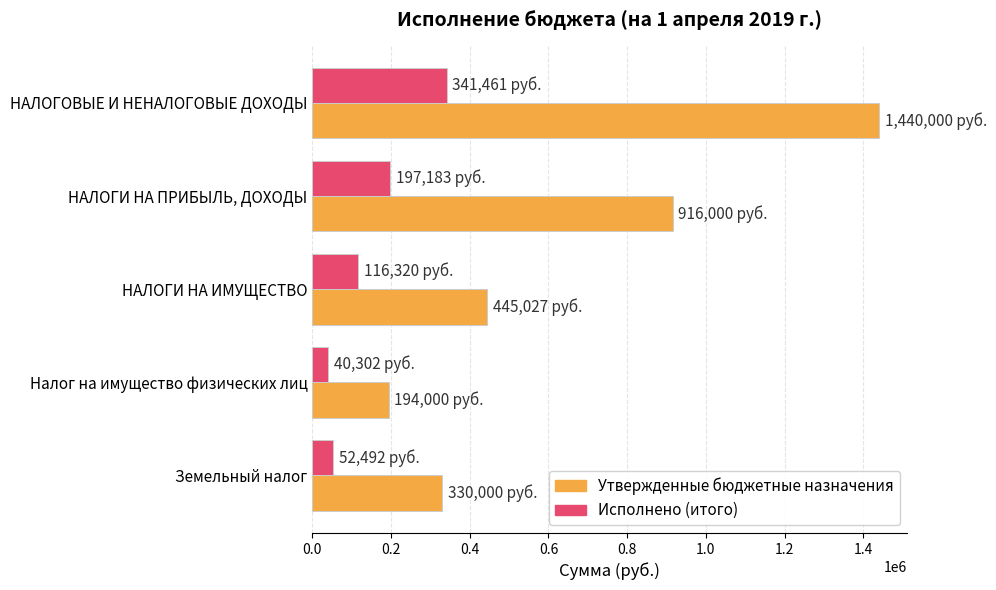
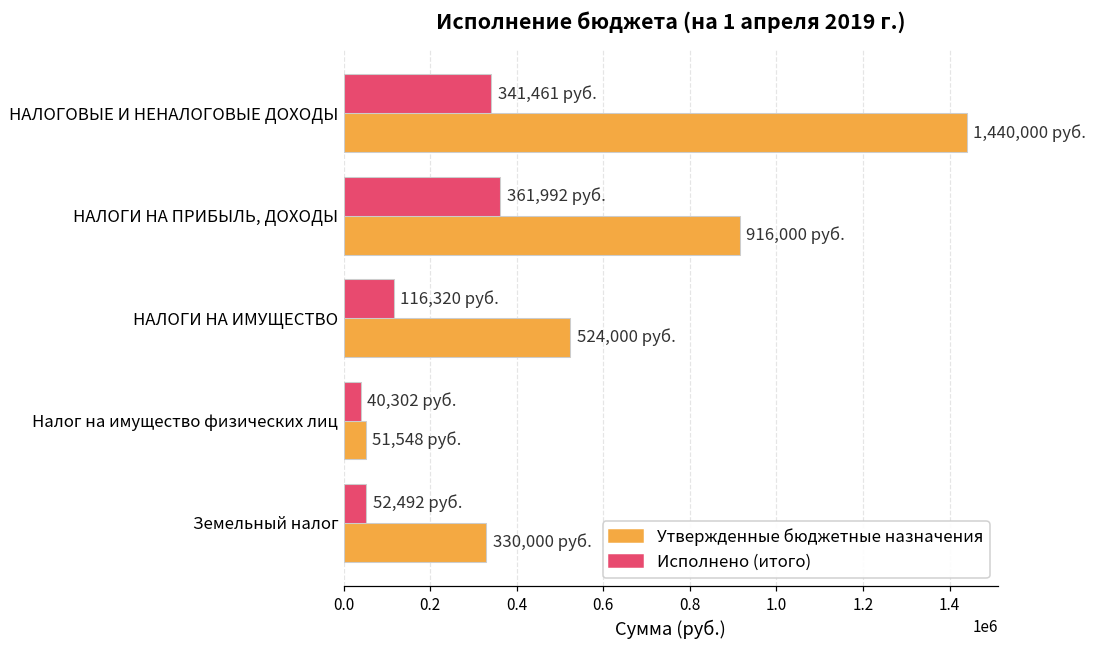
  {
    "Утвержденные бюджетные назначения": {
      "НАЛОГОВЫЕ И НЕНАЛОГОВЫЕ ДОХОДЫ": "1,440,000",
      "НАЛОГИ НА ПРИБЫЛЬ, ДОХОДЫ": "916,000",
-     "НАЛОГИ НА ИМУЩЕСТВО": "445,027",
-     "Налог на имущество физических лиц": "194,000",
+     "НАЛОГИ НА ИМУЩЕСТВО": "524,000",
+     "Налог на имущество физических лиц": "51,548",
      "Земельный налог": "330,000"
    },
    "Исполнено (итого)": {
      "НАЛОГОВЫЕ И НЕНАЛОГОВЫЕ ДОХОДЫ": "341,461",
-     "НАЛОГИ НА ПРИБЫЛЬ, ДОХОДЫ": "197,183",
+     "НАЛОГИ НА ПРИБЫЛЬ, ДОХОДЫ": "361,992",
      "НАЛОГИ НА ИМУЩЕСТВО": "116,320",
      "Налог на имущество физических лиц": "40,302",
      "Земельный налог": "52,492"
    }
  }
